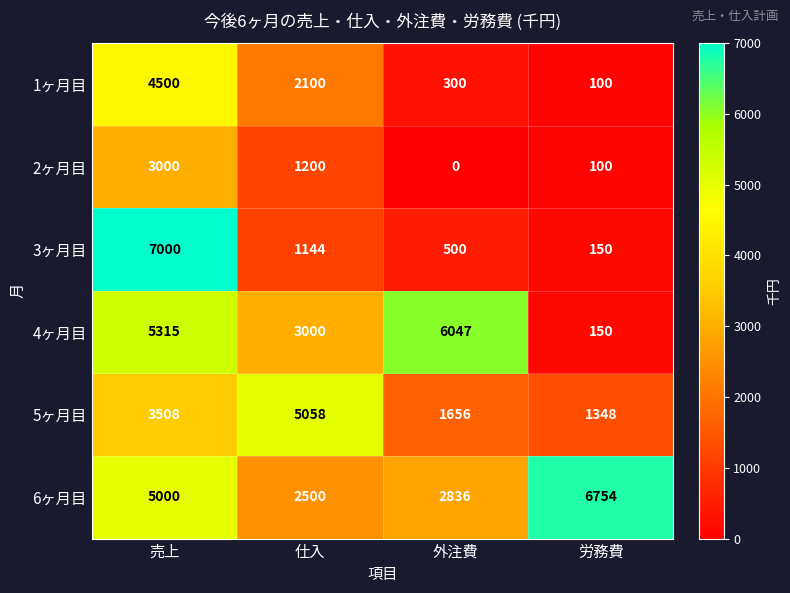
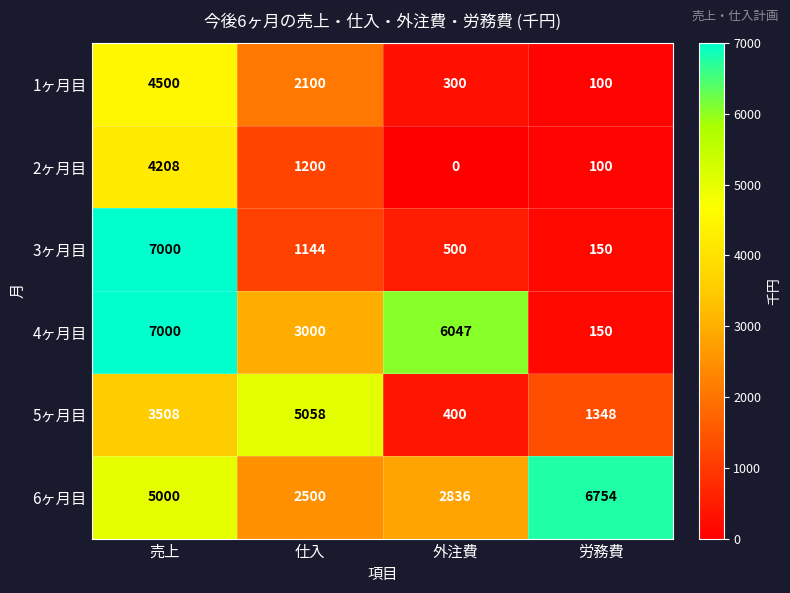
  {
    "1ヶ月目": {
      "売上": 4500,
      "仕入": 2100,
      "外注費": 300,
      "労務費": 100
    },
    "2ヶ月目": {
-     "売上": 3000,
+     "売上": 4208,
      "仕入": 1200,
      "外注費": 0,
      "労務費": 100
    },
    "3ヶ月目": {
      "売上": 7000,
      "仕入": 1144,
      "外注費": 500,
      "労務費": 150
    },
    "4ヶ月目": {
-     "売上": 5315,
+     "売上": 7000,
      "仕入": 3000,
      "外注費": 6047,
      "労務費": 150
    },
    "5ヶ月目": {
      "売上": 3508,
      "仕入": 5058,
-     "外注費": 1656,
+     "外注費": 400,
      "労務費": 1348
    },
    "6ヶ月目": {
      "売上": 5000,
      "仕入": 2500,
      "外注費": 2836,
      "労務費": 6754
    }
  }
